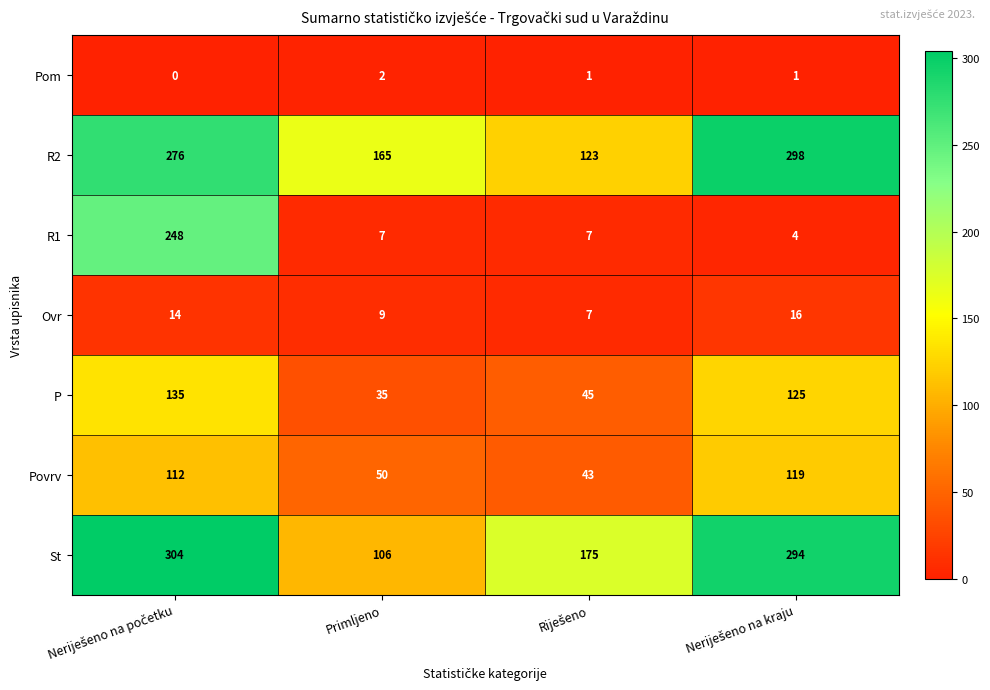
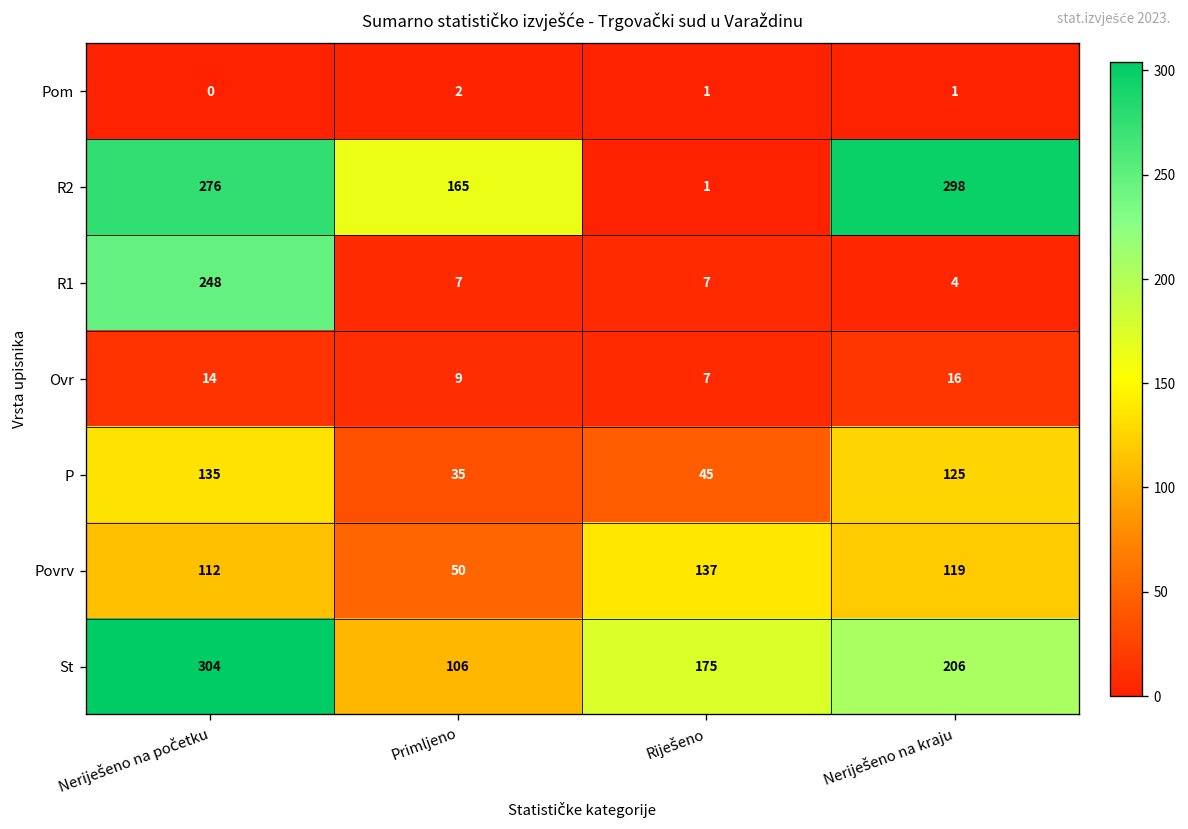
  {
    "Pom": {
      "Neriješeno na početku": 0,
      "Primljeno": 2,
      "Riješeno": 1,
      "Neriješeno na kraju": 1
    },
    "R2": {
      "Neriješeno na početku": 276,
      "Primljeno": 165,
-     "Riješeno": 123,
+     "Riješeno": 1,
      "Neriješeno na kraju": 298
    },
    "R1": {
      "Neriješeno na početku": 248,
      "Primljeno": 7,
      "Riješeno": 7,
      "Neriješeno na kraju": 4
    },
    "Ovr": {
      "Neriješeno na početku": 14,
      "Primljeno": 9,
      "Riješeno": 7,
      "Neriješeno na kraju": 16
    },
    "P": {
      "Neriješeno na početku": 135,
      "Primljeno": 35,
      "Riješeno": 45,
      "Neriješeno na kraju": 125
    },
    "Povrv": {
      "Neriješeno na početku": 112,
      "Primljeno": 50,
-     "Riješeno": 43,
+     "Riješeno": 137,
      "Neriješeno na kraju": 119
    },
    "St": {
      "Neriješeno na početku": 304,
      "Primljeno": 106,
      "Riješeno": 175,
-     "Neriješeno na kraju": 294
+     "Neriješeno na kraju": 206
    }
  }
